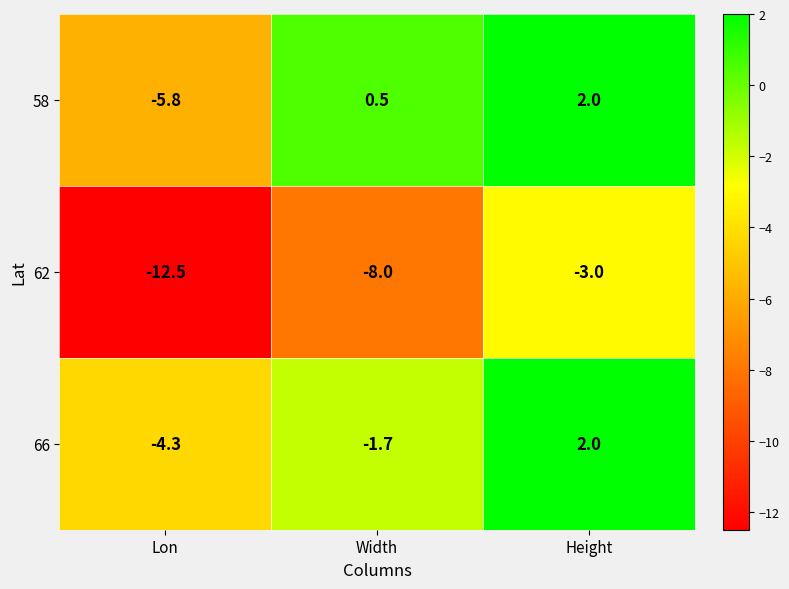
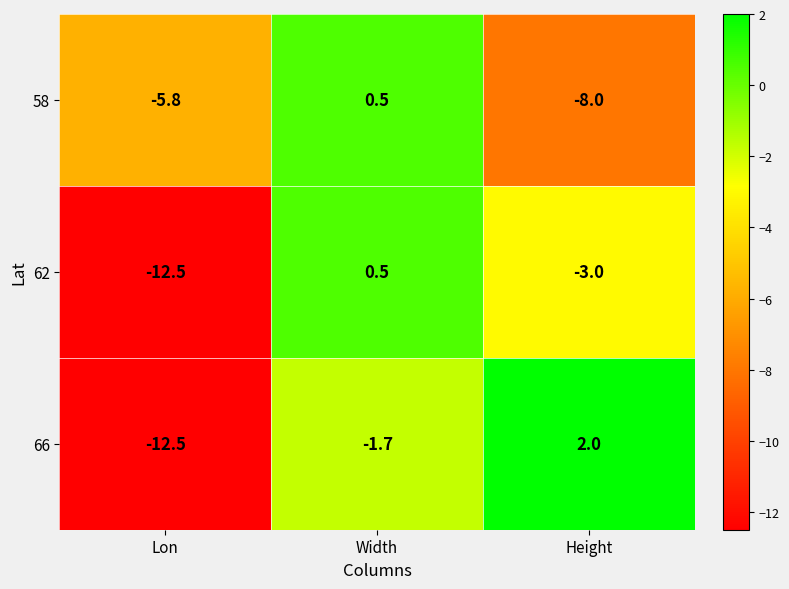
  {
    "58": {
      "Lon": -5.8,
      "Width": 0.5,
-     "Height": 2.0
+     "Height": -8.0
    },
    "62": {
      "Lon": -12.5,
-     "Width": -8.0,
+     "Width": 0.5,
      "Height": -3.0
    },
    "66": {
-     "Lon": -4.3,
+     "Lon": -12.5,
      "Width": -1.7,
      "Height": 2.0
    }
  }
